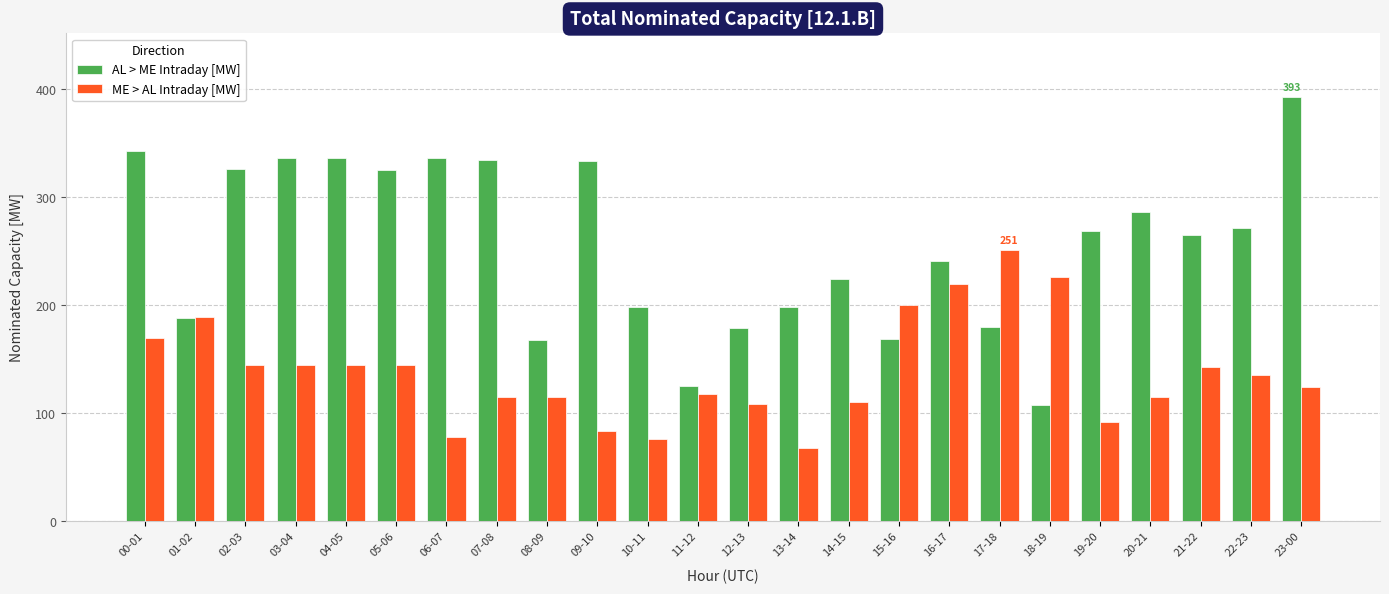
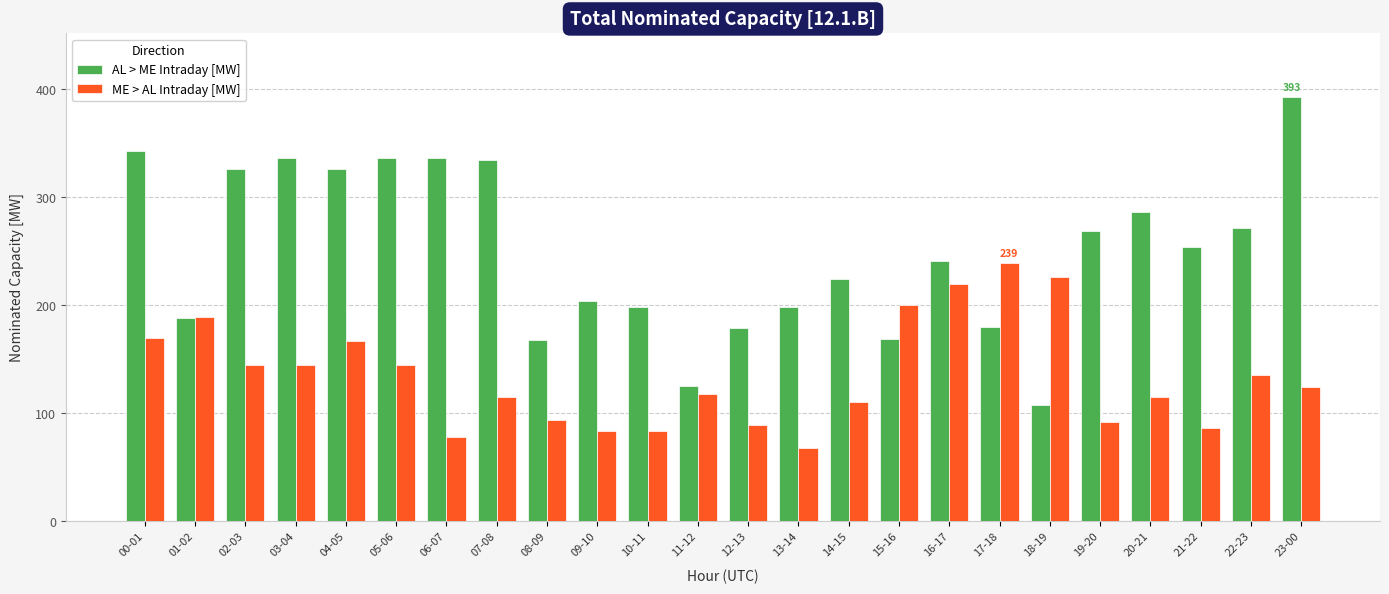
  {
    "AL > ME Intraday [MW]": {
      "00-01": 343,
      "01-02": 188,
      "02-03": 326,
      "03-04": 336,
-     "04-05": 336,
-     "05-06": 325,
+     "04-05": 326,
+     "05-06": 336,
      "06-07": 336,
      "07-08": 335,
      "08-09": 168,
-     "09-10": 334,
+     "09-10": 204,
      "10-11": 198,
      "11-12": 125,
      "12-13": 179,
      "13-14": 198,
      "14-15": 224,
      "15-16": 169,
      "16-17": 241,
      "17-18": 180,
      "18-19": 108,
      "19-20": 269,
      "20-21": 286,
-     "21-22": 265,
+     "21-22": 254,
      "22-23": 272
    },
    "ME > AL Intraday [MW]": {
-     "04-05": 145,
-     "08-09": 115,
-     "10-11": 76,
-     "12-13": 109,
-     "17-18": 251,
-     "21-22": 143
+     "04-05": 167,
+     "08-09": 94,
+     "10-11": 84,
+     "12-13": 89,
+     "17-18": 239,
+     "21-22": 86
    }
  }
